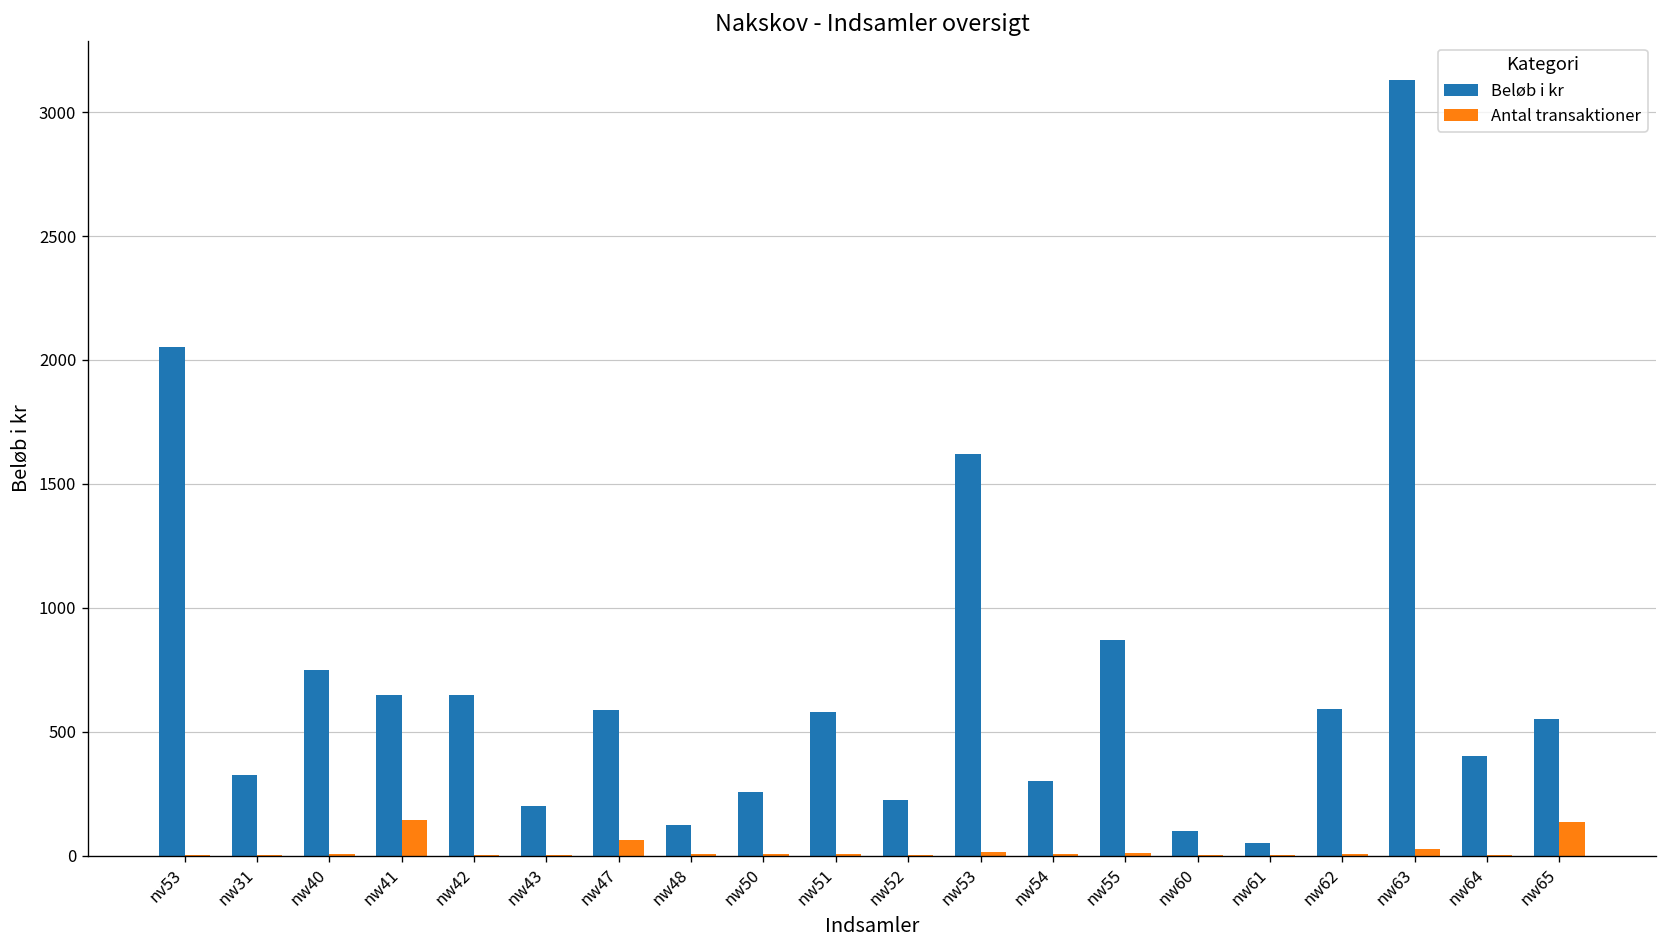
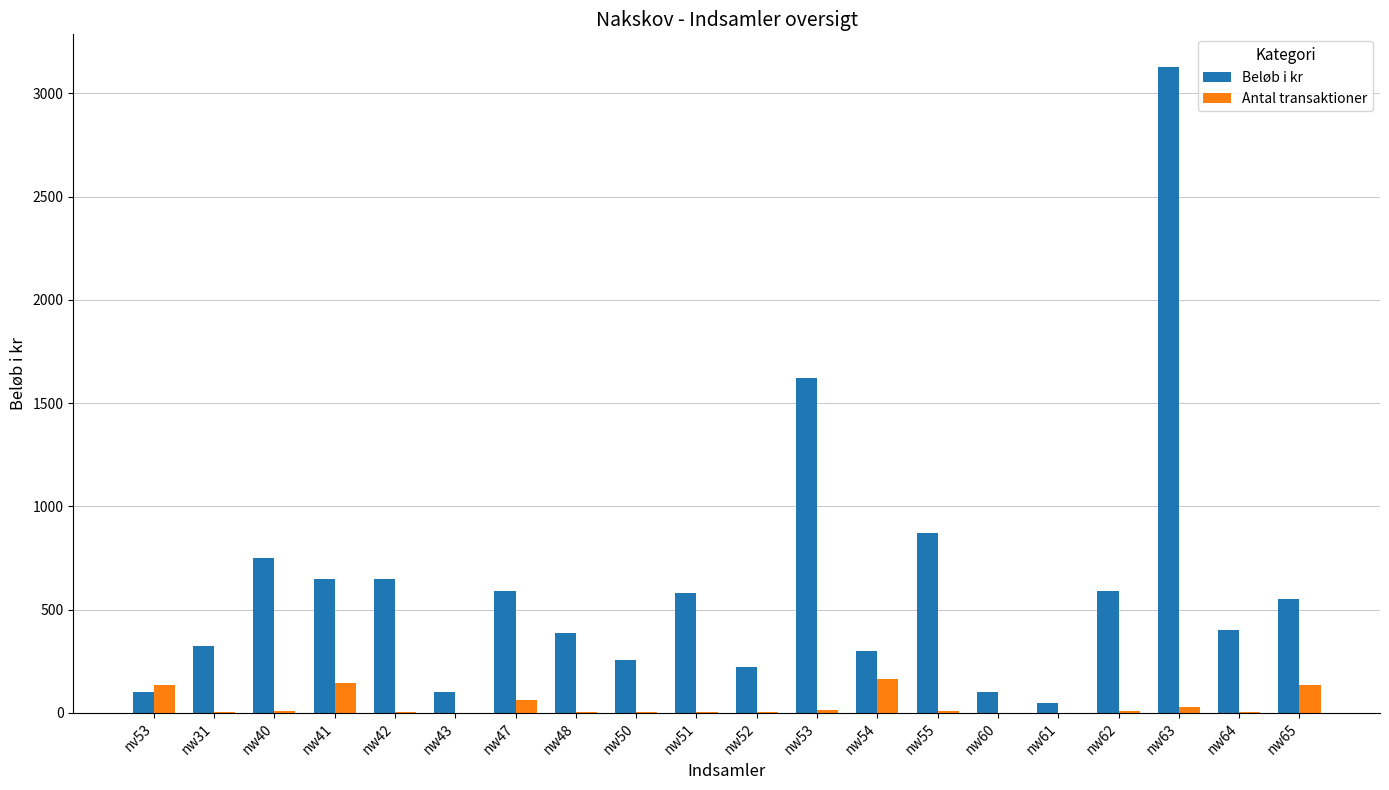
  {
    "Beløb i kr": {
-     "nv53": 2050,
+     "nv53": 100,
      "nw31": 330,
      "nw40": 750,
      "nw41": 650,
      "nw42": 650,
-     "nw43": 200,
+     "nw43": 100,
      "nw47": 590,
-     "nw48": 120,
+     "nw48": 390,
      "nw50": 260,
      "nw51": 580,
      "nw52": 230,
      "nw53": 1620,
      "nw54": 300,
      "nw55": 870,
      "nw60": 100,
      "nw61": 50,
      "nw62": 590,
      "nw63": 3130,
      "nw64": 400,
      "nw65": 550
    },
    "Antal transaktioner": {
-     "nv53": 0,
+     "nv53": 140,
      "nw41": 140,
      "nw47": 60,
      "nw53": 10,
-     "nw54": 10,
+     "nw54": 160,
      "nw63": 30,
      "nw65": 140
    }
  }
